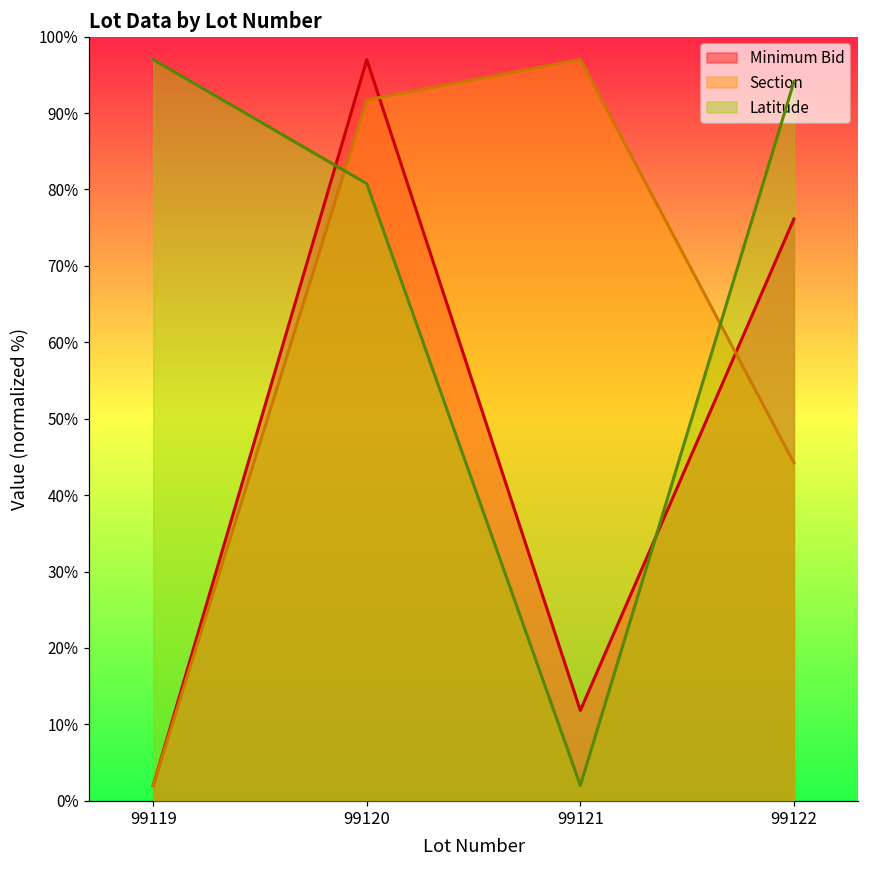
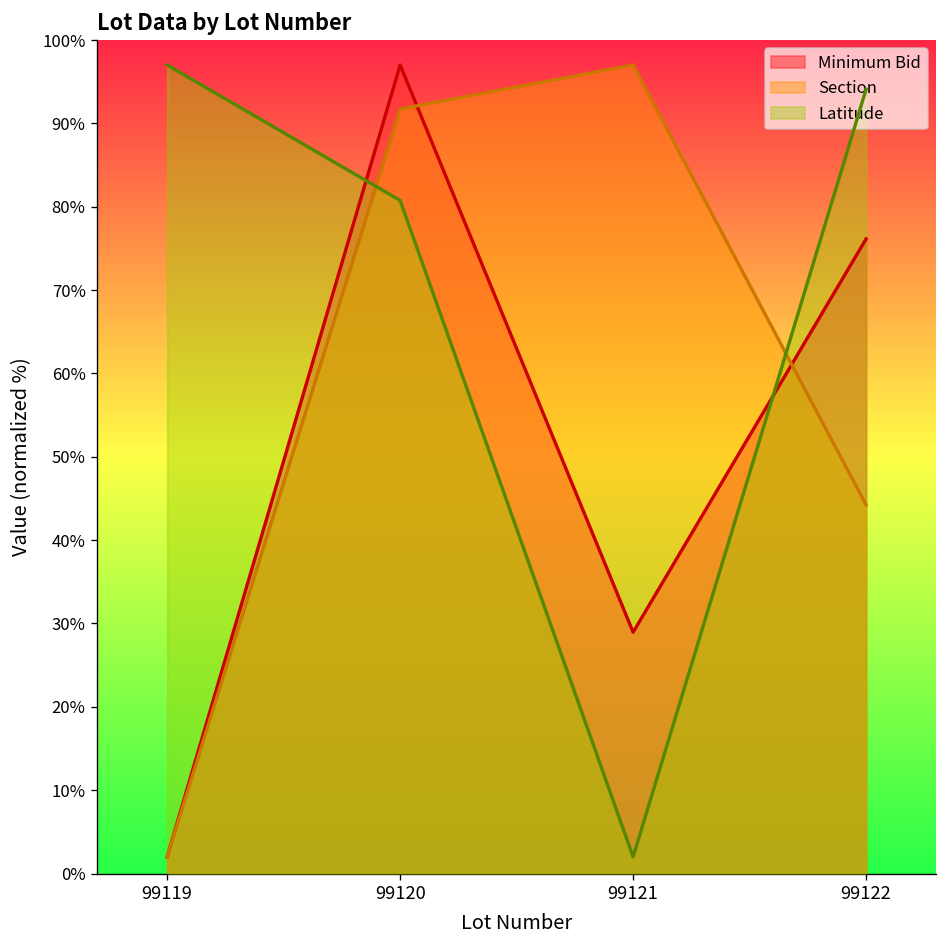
  {
    "Minimum Bid": {
      "99120": "97%",
-     "99121": "12%",
+     "99121": "29%",
      "99122": "76%"
    },
    "Section": {
      "99120": "92%",
      "99121": "97%",
      "99122": "44%"
    },
    "Latitude": {
      "99119": "97%",
      "99120": "81%",
      "99121": "2%"
    }
  }
